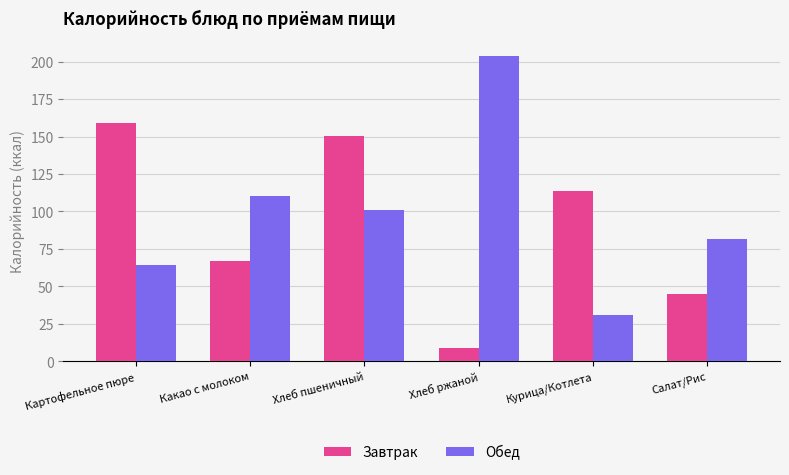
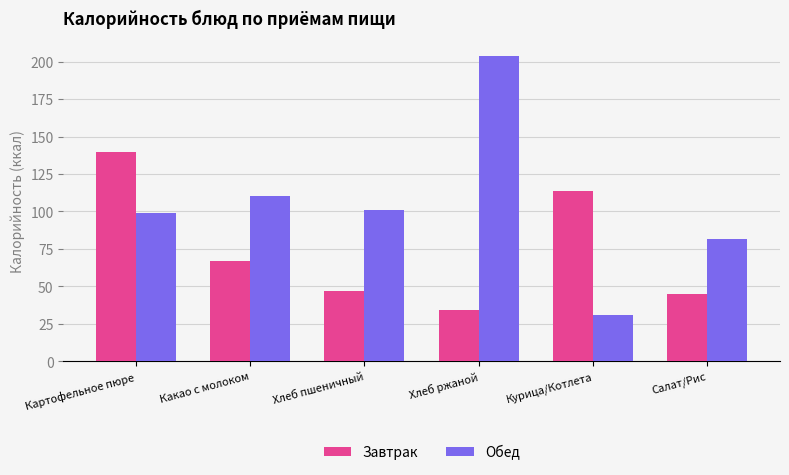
  {
    "Завтрак": {
-     "Картофельное пюре": 159,
+     "Картофельное пюре": 139,
      "Какао с молоком": 67,
-     "Хлеб пшеничный": 151,
-     "Хлеб ржаной": 9,
+     "Хлеб пшеничный": 47,
+     "Хлеб ржаной": 34,
      "Курица/Котлета": 114,
      "Салат/Рис": 45
    },
    "Обед": {
-     "Картофельное пюре": 64,
+     "Картофельное пюре": 99,
      "Какао с молоком": 110,
      "Хлеб пшеничный": 101,
      "Хлеб ржаной": 204,
      "Курица/Котлета": 31,
      "Салат/Рис": 82
    }
  }
